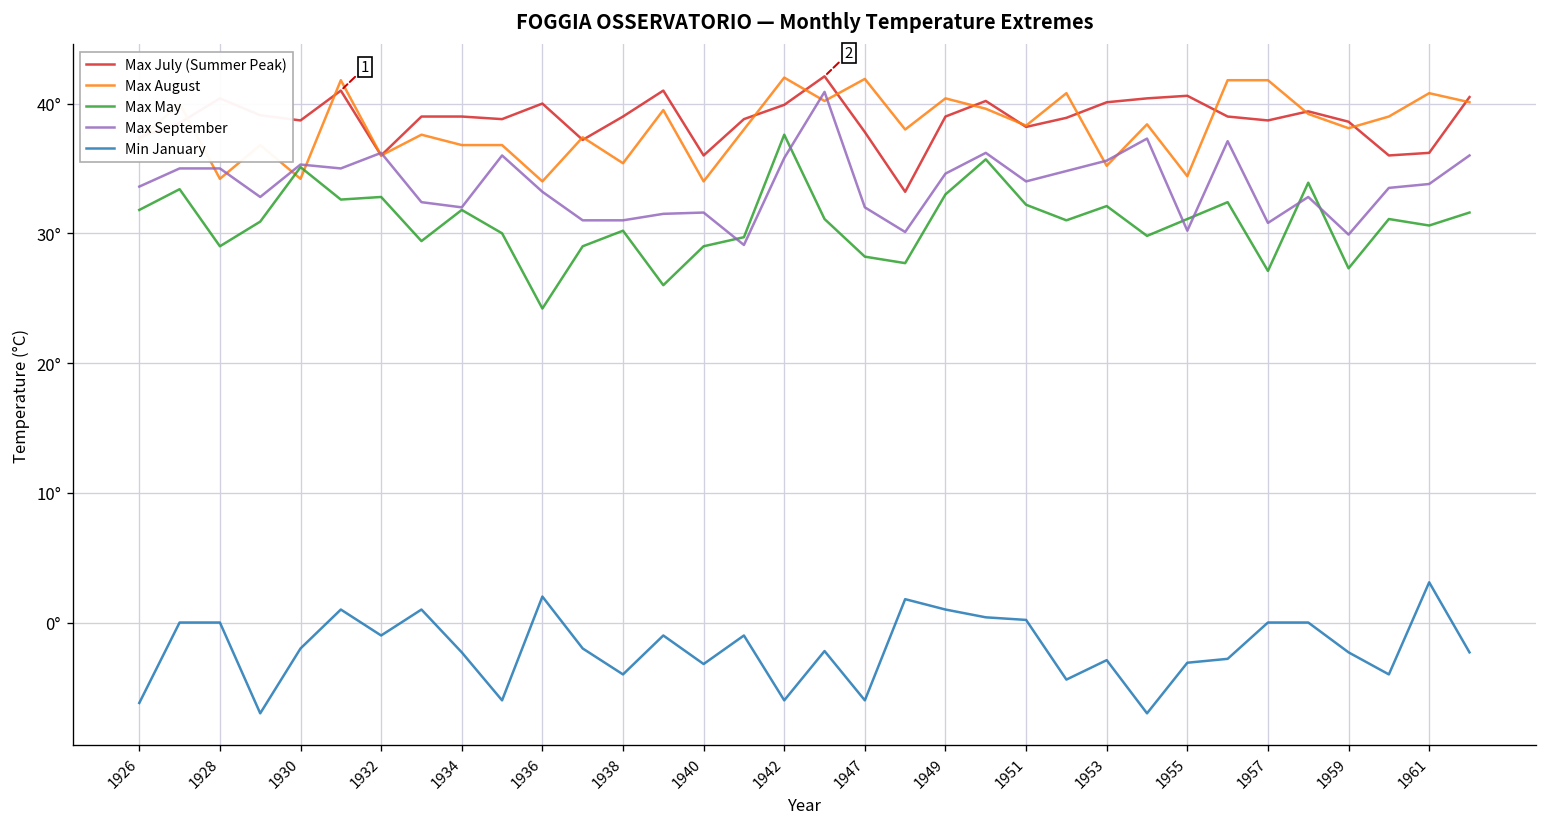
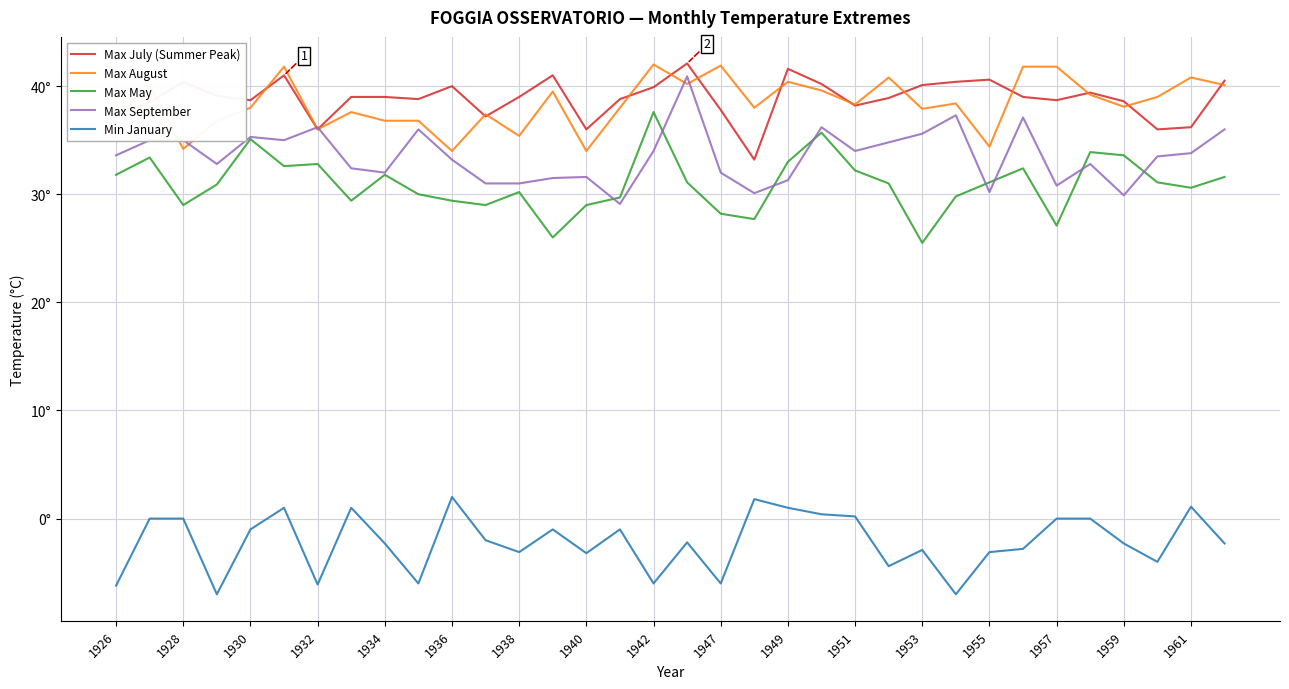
  {
    "Max July (Summer Peak)": {
      "1930": "38.7°",
      "1934": "39.0°",
      "1936": "40.0°",
      "1938": "39.0°",
      "1940": "36.0°",
      "1942": "39.9°",
      "1947": "37.8°",
-     "1949": "39.0°",
+     "1949": "41.6°",
      "1953": "40.1°",
      "1955": "40.6°",
      "1957": "38.7°",
      "1959": "38.6°",
      "1961": "36.2°"
    },
    "Max August": {
      "1928": "34.2°",
-     "1930": "34.2°",
+     "1930": "38.0°",
      "1934": "36.8°",
      "1936": "34.0°",
      "1938": "35.4°",
      "1940": "34.0°",
      "1942": "42.0°",
      "1947": "41.9°",
      "1949": "40.4°",
-     "1953": "35.2°",
+     "1953": "37.9°",
      "1955": "34.4°",
      "1957": "41.8°",
      "1959": "38.1°",
      "1961": "40.8°"
    },
    "Max May": {
      "1926": "31.8°",
      "1928": "29.0°",
      "1932": "32.8°",
-     "1936": "24.2°",
+     "1936": "29.4°",
      "1938": "30.2°",
      "1940": "29.0°",
      "1942": "37.6°",
      "1947": "28.2°",
      "1949": "33.0°",
      "1951": "32.2°",
-     "1953": "32.1°",
+     "1953": "25.5°",
      "1955": "31.1°",
      "1957": "27.1°",
-     "1959": "27.3°",
+     "1959": "33.6°",
      "1961": "30.6°"
    },
    "Max September": {
      "1926": "33.6°",
      "1936": "33.2°",
      "1938": "31.0°",
      "1940": "31.6°",
-     "1942": "35.8°",
+     "1942": "34.0°",
      "1947": "32.0°",
-     "1949": "34.6°",
+     "1949": "31.3°",
      "1951": "34.0°",
      "1953": "35.6°",
      "1955": "30.2°",
      "1957": "30.8°",
      "1959": "29.9°",
      "1961": "33.8°"
    },
    "Min January": {
      "1926": "-6.2°",
      "1928": "0.0°",
-     "1930": "-2°",
-     "1932": "-1.0°",
+     "1930": "-1°",
+     "1932": "-6.1°",
      "1934": "-2.3°",
      "1936": "2.0°",
-     "1938": "-4.0°",
+     "1938": "-3.1°",
      "1940": "-3.2°",
      "1942": "-6.0°",
      "1947": "-6.0°",
      "1949": "1.0°",
      "1951": "0.2°",
      "1953": "-2.9°",
      "1955": "-3.1°",
      "1957": "0.0°",
      "1959": "-2.3°",
-     "1961": "3.1°"
+     "1961": "1.1°"
    }
  }
